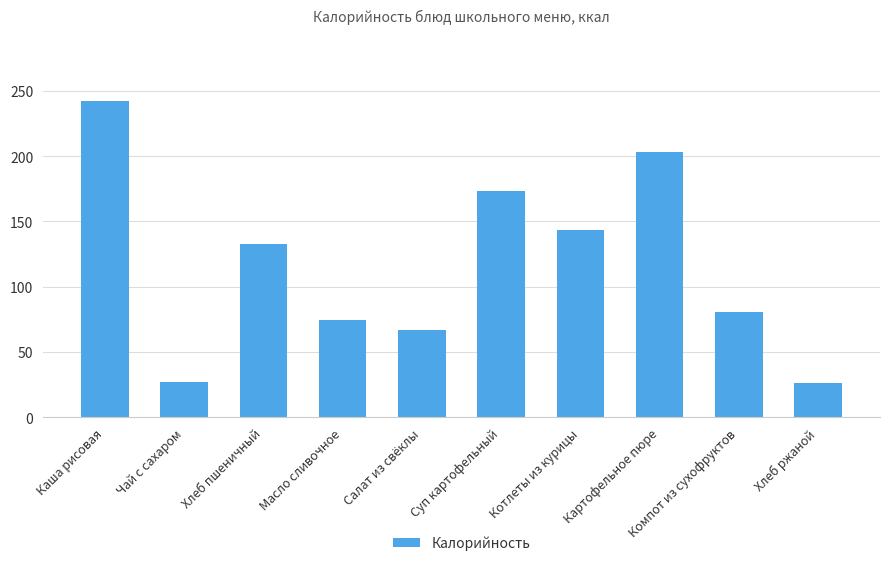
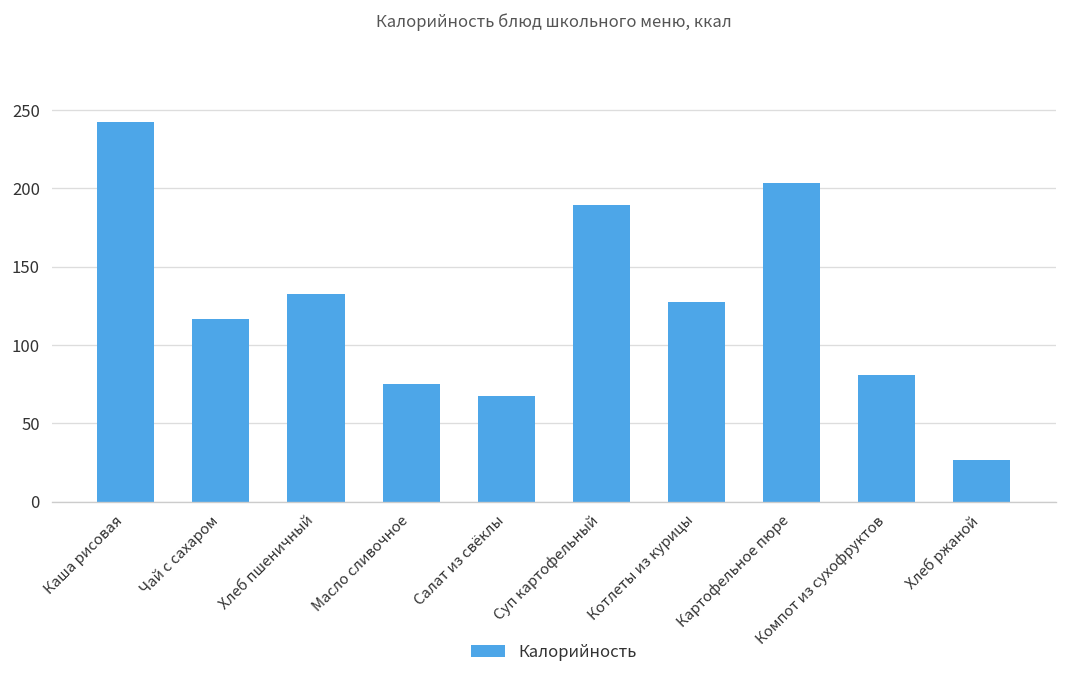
  {
    "Каша рисовая": 242,
-   "Чай с сахаром": 27,
+   "Чай с сахаром": 117,
    "Хлеб пшеничный": 133,
    "Масло сливочное": 75,
    "Салат из свёклы": 67,
-   "Суп картофельный": 174,
-   "Котлеты из курицы": 143,
+   "Суп картофельный": 189,
+   "Котлеты из курицы": 127,
    "Картофельное пюре": 203,
    "Компот из сухофруктов": 81,
    "Хлеб ржаной": 26
  }
